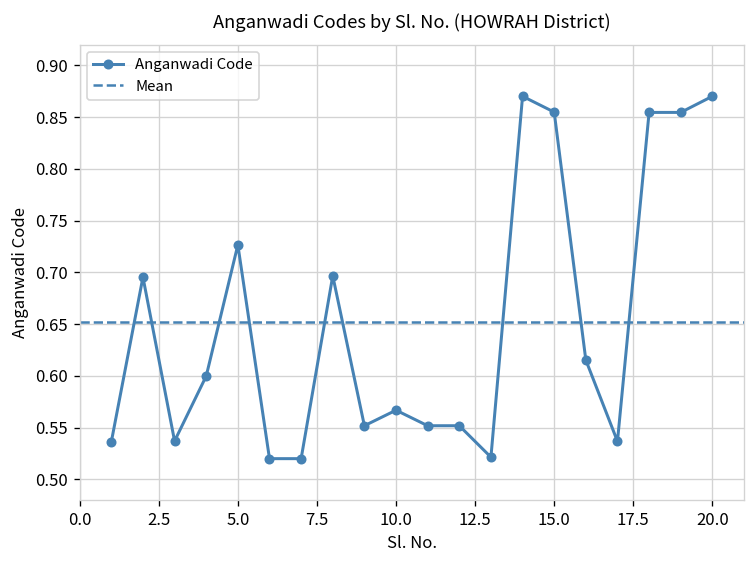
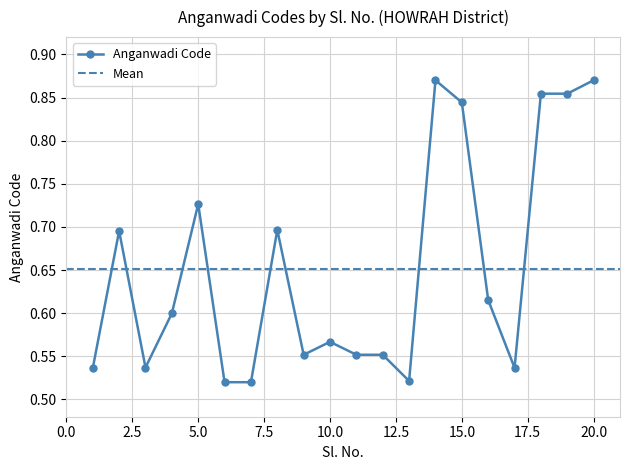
  {
    "5.0": 0.73,
    "10.0": 0.57,
-   "15.0": 0.85,
+   "15.0": 0.84,
    "20.0": 0.87
  }
